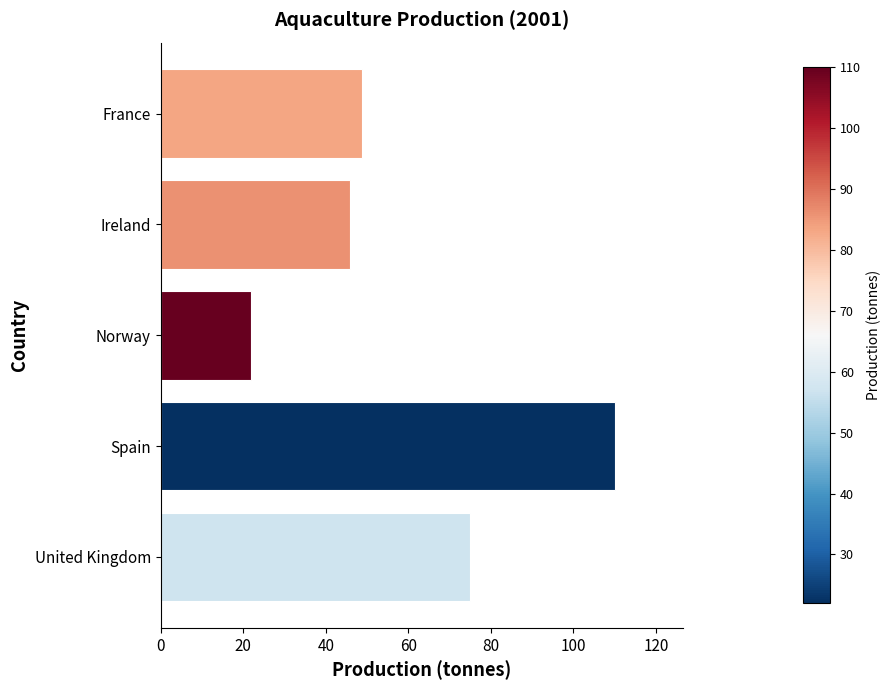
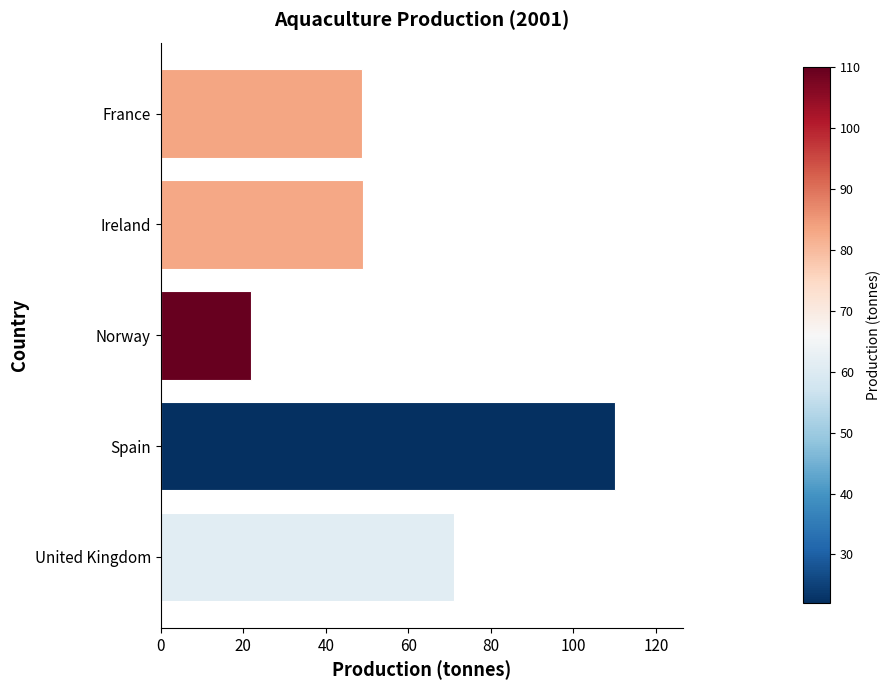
  {
    "France": 49,
-   "Ireland": 46,
+   "Ireland": 49,
    "Norway": 22,
    "Spain": 110,
-   "United Kingdom": 75
+   "United Kingdom": 71
  }
